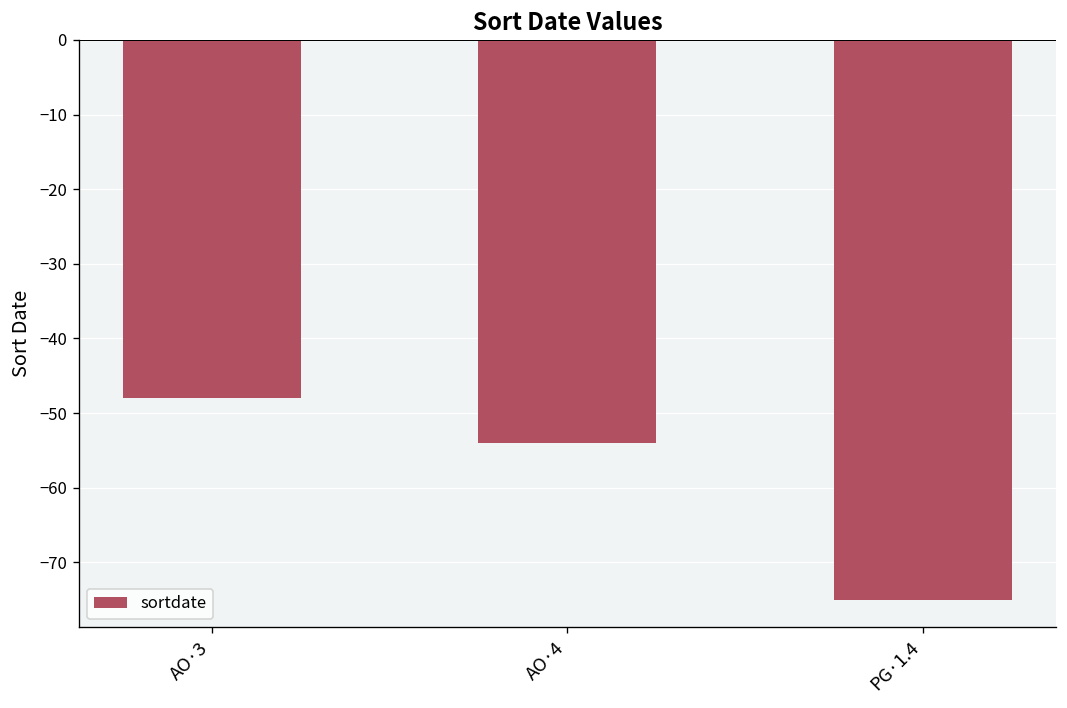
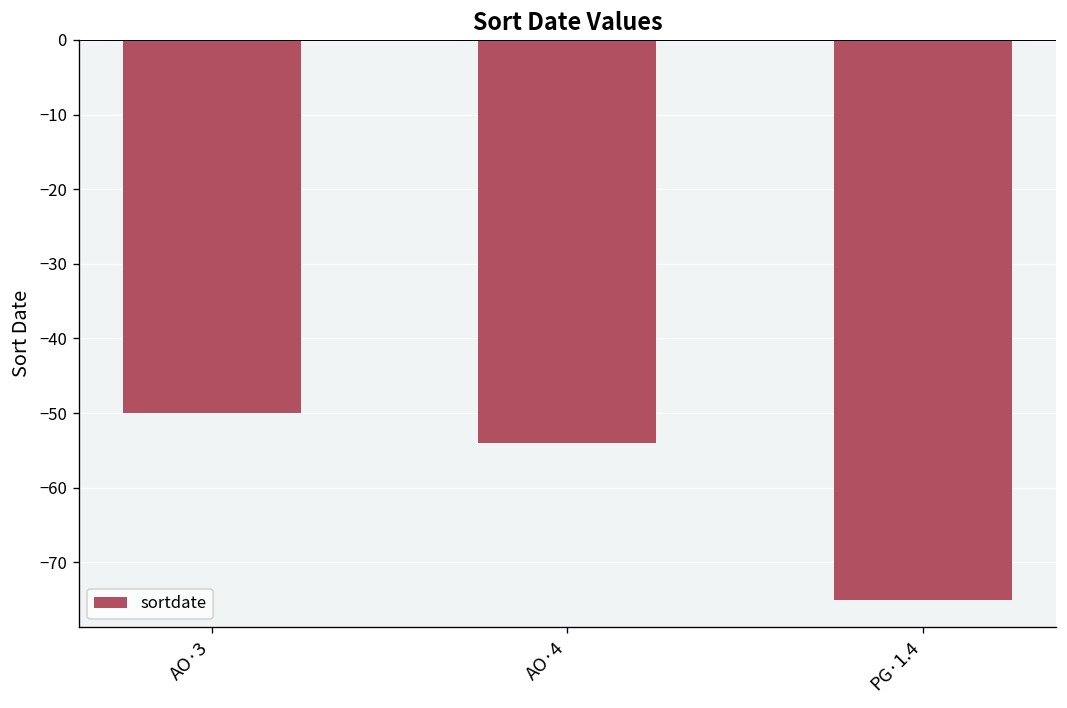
  {
-   "AO·3": -48,
+   "AO·3": -50,
    "AO·4": -54,
    "PG·1.4": -75
  }
